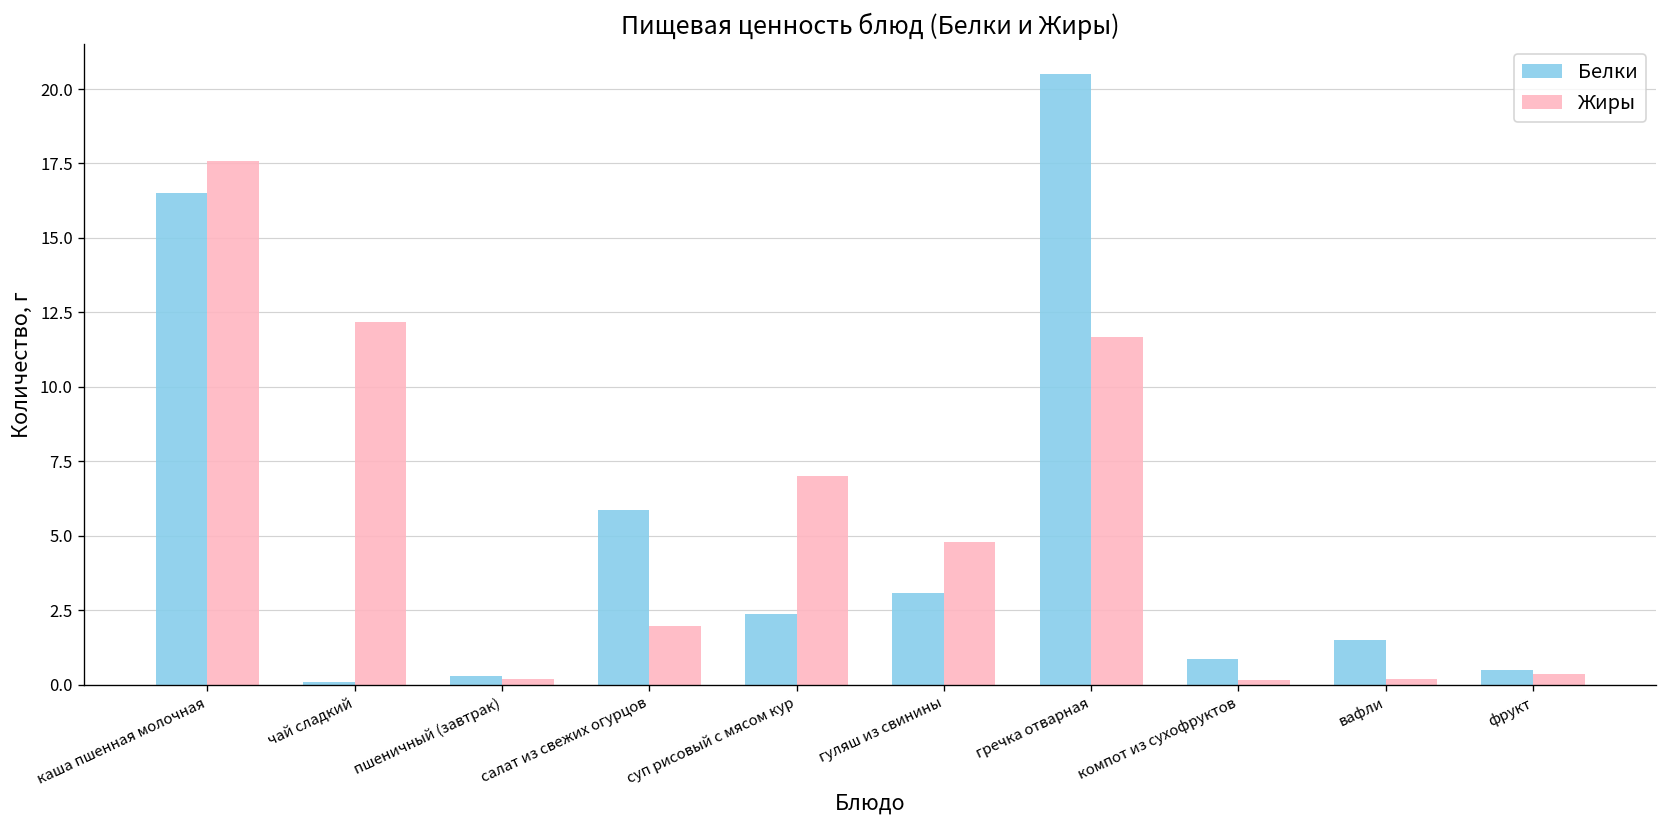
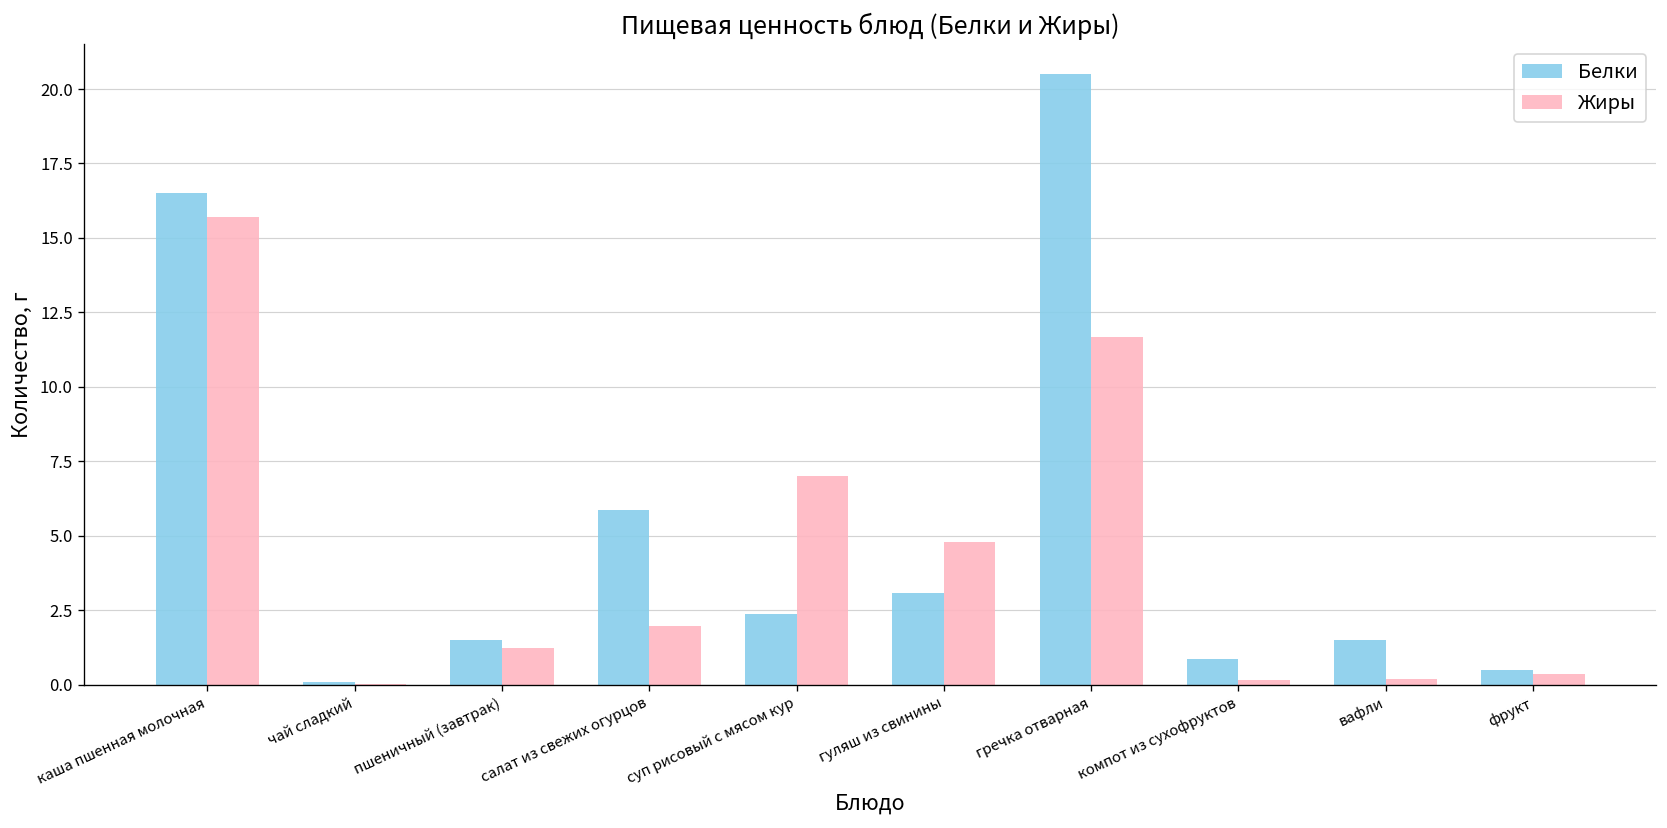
  {
    "Белки": {
      "каша пшенная молочная": 16.5,
-     "пшеничный (завтрак)": 0.3,
+     "пшеничный (завтрак)": 1.5,
      "салат из свежих огурцов": 5.9,
      "суп рисовый с мясом кур": 2.4,
      "гуляш из свинины": 3.1,
      "гречка отварная": 20.5,
      "компот из сухофруктов": 0.9,
      "вафли": 1.5,
      "фрукт": 0.5
    },
    "Жиры": {
-     "каша пшенная молочная": 17.6,
-     "чай сладкий": 12.2,
-     "пшеничный (завтрак)": 0.2,
+     "каша пшенная молочная": 15.7,
+     "чай сладкий": 0.0,
+     "пшеничный (завтрак)": 1.2,
      "салат из свежих огурцов": 2.0,
      "суп рисовый с мясом кур": 7.0,
      "гуляш из свинины": 4.8,
      "гречка отварная": 11.7,
      "компот из сухофруктов": 0.2,
      "вафли": 0.2,
      "фрукт": 0.4
    }
  }
